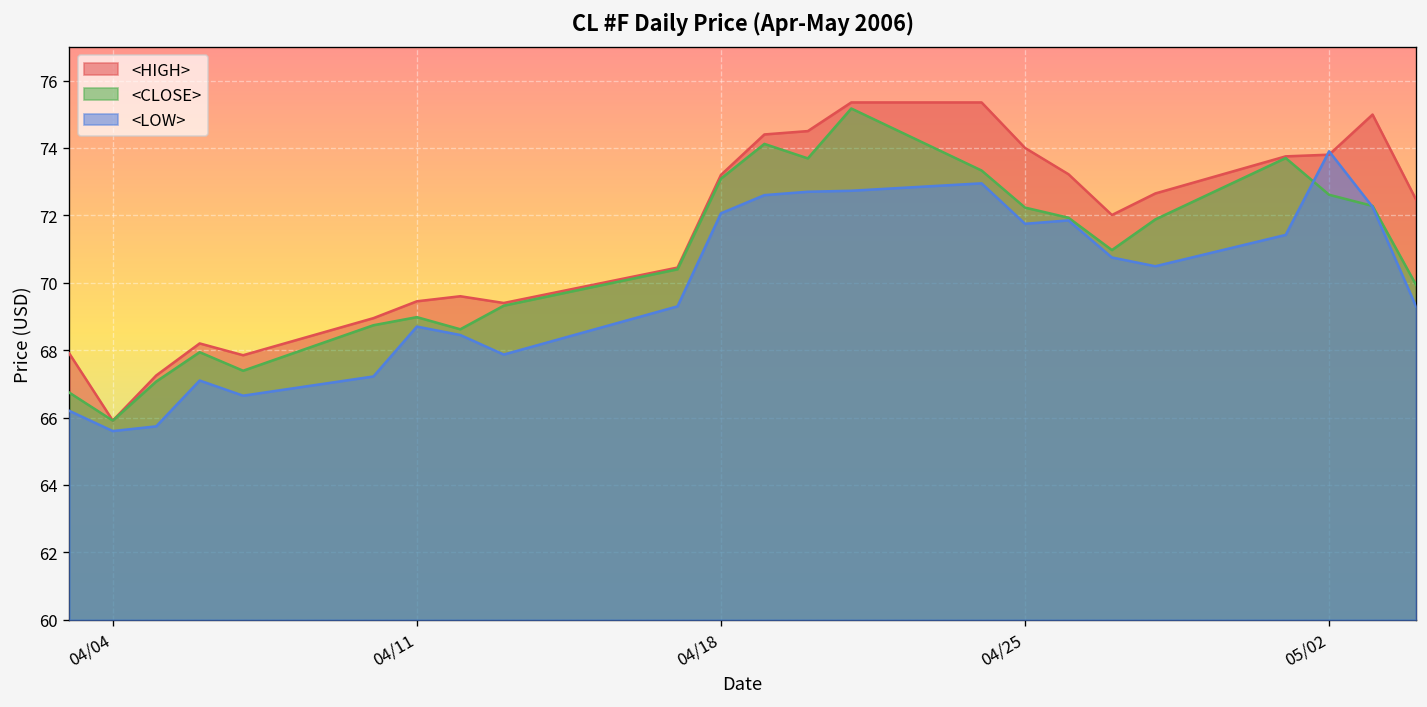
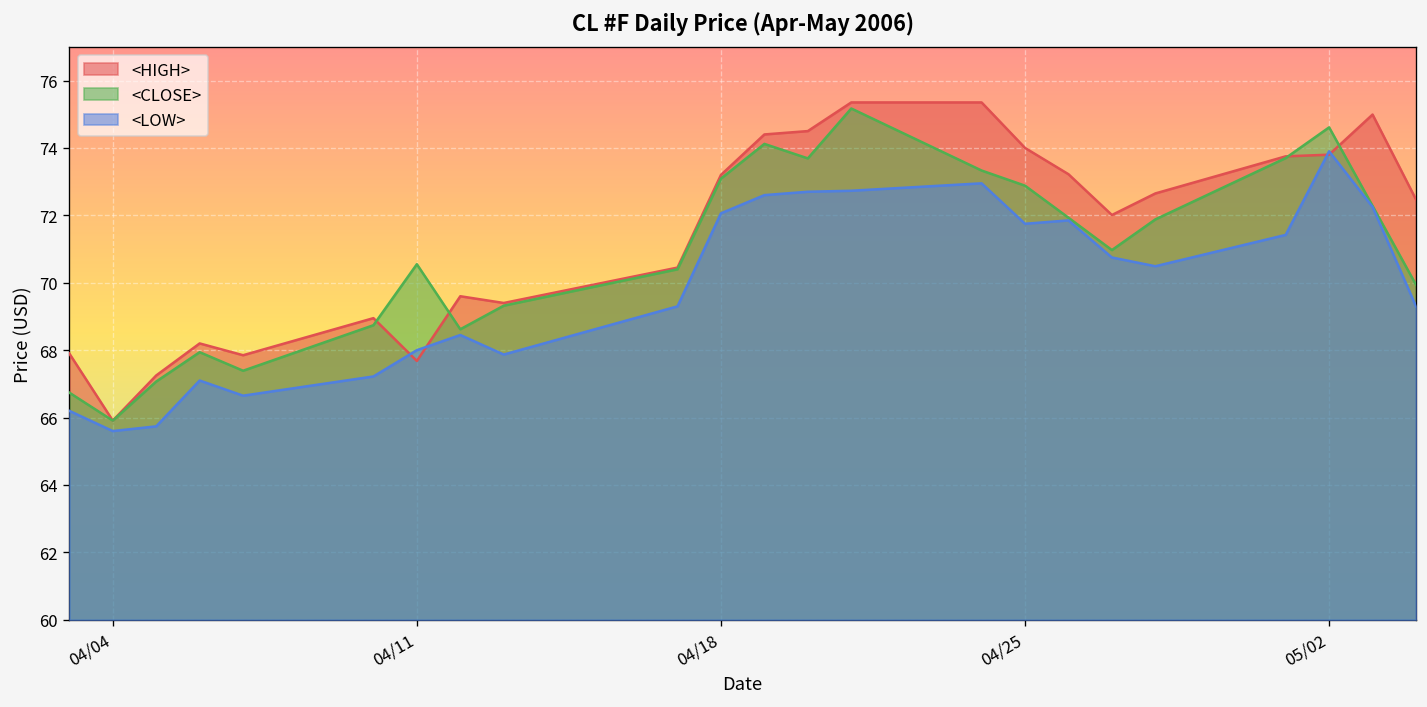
  {
    "<HIGH>": {
-     "04/11": 69.5,
+     "04/11": 67.7,
      "04/18": 73.2,
      "04/25": 74.0,
      "05/02": 73.8
    },
    "<CLOSE>": {
-     "04/11": 69.0,
+     "04/11": 70.6,
      "04/18": 73.1,
-     "04/25": 72.2,
-     "05/02": 72.6
+     "04/25": 72.9,
+     "05/02": 74.6
    },
    "<LOW>": {
      "04/04": 65.6,
-     "04/11": 68.7,
+     "04/11": 68.0,
      "04/18": 72.1,
      "04/25": 71.8,
      "05/02": 73.9
    }
  }
